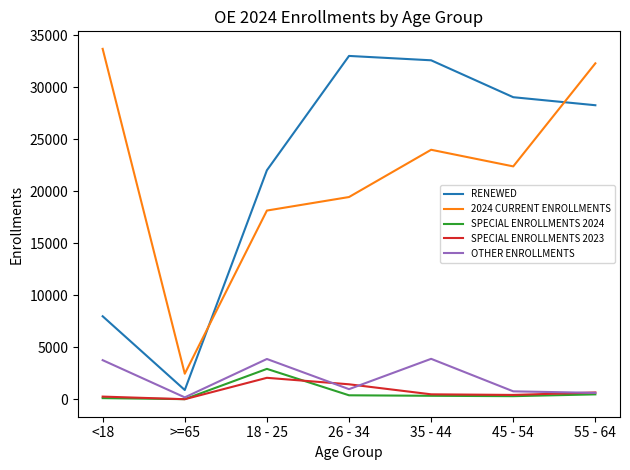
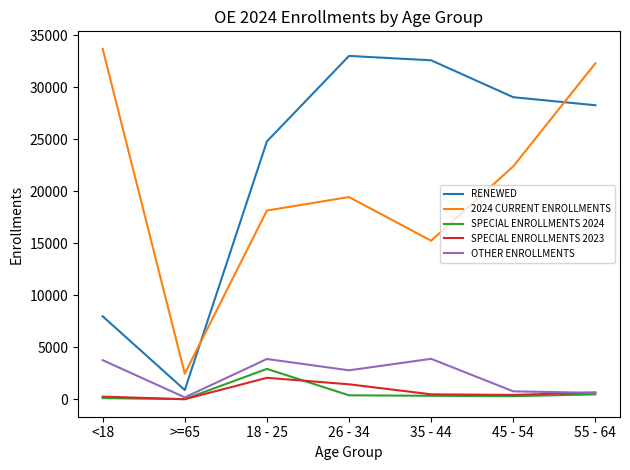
  {
    "RENEWED": {
      "<18": 8000,
      ">=65": 900,
-     "18 - 25": 22000,
+     "18 - 25": 24800,
      "26 - 34": 33000,
      "35 - 44": 32600,
      "45 - 54": 29100,
      "55 - 64": 28300
    },
    "2024 CURRENT ENROLLMENTS": {
      "<18": 33700,
      ">=65": 2500,
      "18 - 25": 18200,
      "26 - 34": 19500,
-     "35 - 44": 24000,
+     "35 - 44": 15300,
      "45 - 54": 22400,
      "55 - 64": 32300
    },
    "SPECIAL ENROLLMENTS 2024": {
      "18 - 25": 2900,
      "26 - 34": 400
    },
    "SPECIAL ENROLLMENTS 2023": {
      "18 - 25": 2100,
      "26 - 34": 1400
    },
    "OTHER ENROLLMENTS": {
      "<18": 3800,
      "18 - 25": 3900,
-     "26 - 34": 1000,
+     "26 - 34": 2800,
      "35 - 44": 3900,
      "45 - 54": 800
    }
  }
